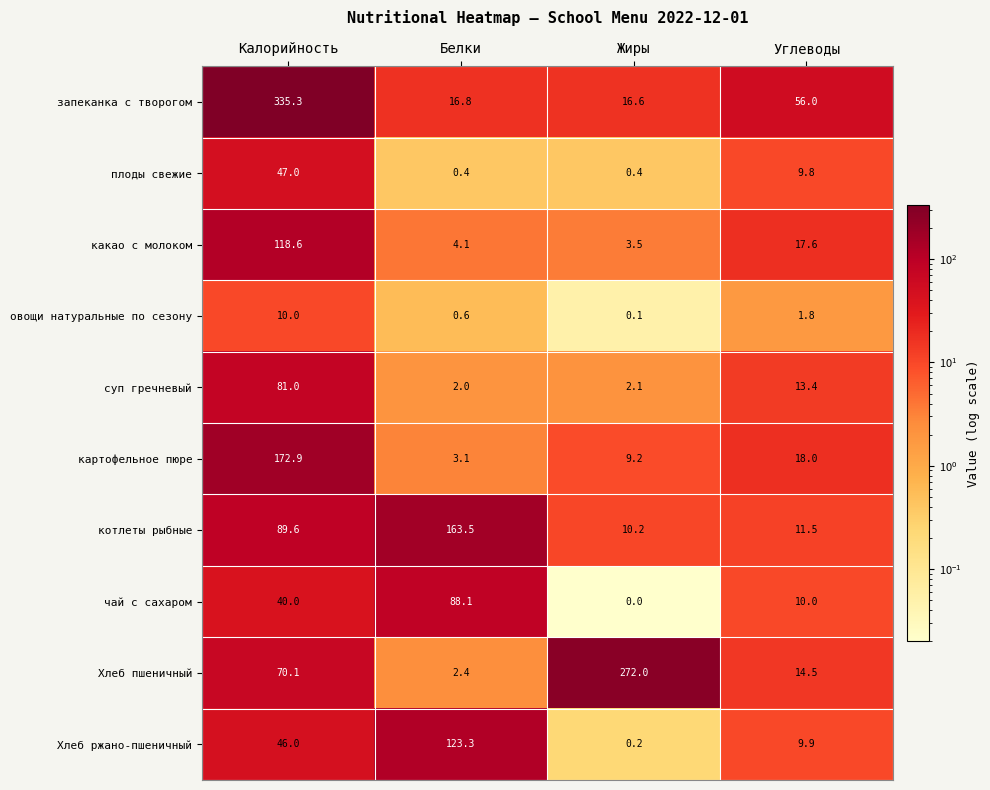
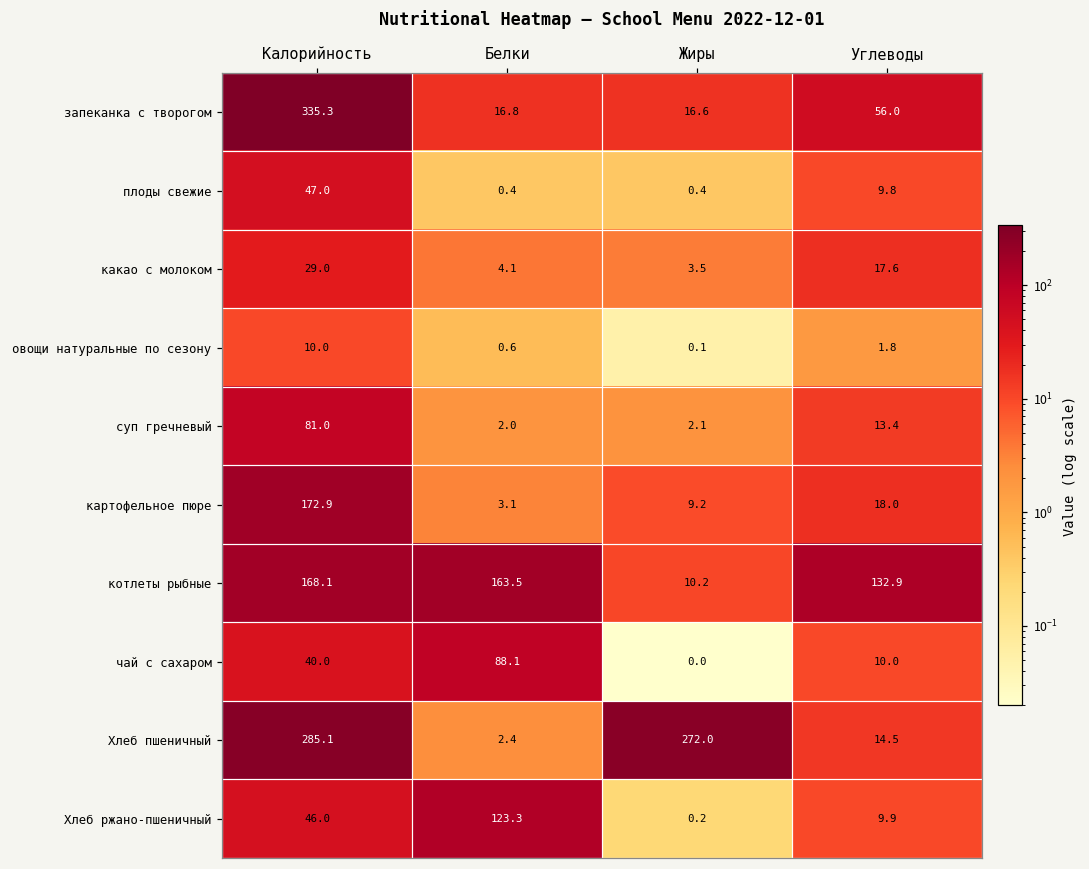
  {
    "запеканка с творогом": {
      "Калорийность": 335.3,
      "Белки": 16.8,
      "Жиры": 16.6,
      "Углеводы": 56.0
    },
    "плоды свежие": {
      "Калорийность": 47.0,
      "Белки": 0.4,
      "Жиры": 0.4,
      "Углеводы": 9.8
    },
    "какао с молоком": {
-     "Калорийность": 118.6,
+     "Калорийность": 29.0,
      "Белки": 4.1,
      "Жиры": 3.5,
      "Углеводы": 17.6
    },
    "овощи натуральные по сезону": {
      "Калорийность": 10.0,
      "Белки": 0.6,
      "Жиры": 0.1,
      "Углеводы": 1.8
    },
    "суп гречневый": {
      "Калорийность": 81.0,
      "Белки": 2.0,
      "Жиры": 2.1,
      "Углеводы": 13.4
    },
    "картофельное пюре": {
      "Калорийность": 172.9,
      "Белки": 3.1,
      "Жиры": 9.2,
      "Углеводы": 18.0
    },
    "котлеты рыбные": {
-     "Калорийность": 89.6,
+     "Калорийность": 168.1,
      "Белки": 163.5,
      "Жиры": 10.2,
-     "Углеводы": 11.5
+     "Углеводы": 132.9
    },
    "чай с сахаром": {
      "Калорийность": 40.0,
      "Белки": 88.1,
      "Жиры": 0.0,
      "Углеводы": 10.0
    },
    "Хлеб пшеничный": {
-     "Калорийность": 70.1,
+     "Калорийность": 285.1,
      "Белки": 2.4,
      "Жиры": 272.0,
      "Углеводы": 14.5
    },
    "Хлеб ржано-пшеничный": {
      "Калорийность": 46.0,
      "Белки": 123.3,
      "Жиры": 0.2,
      "Углеводы": 9.9
    }
  }
